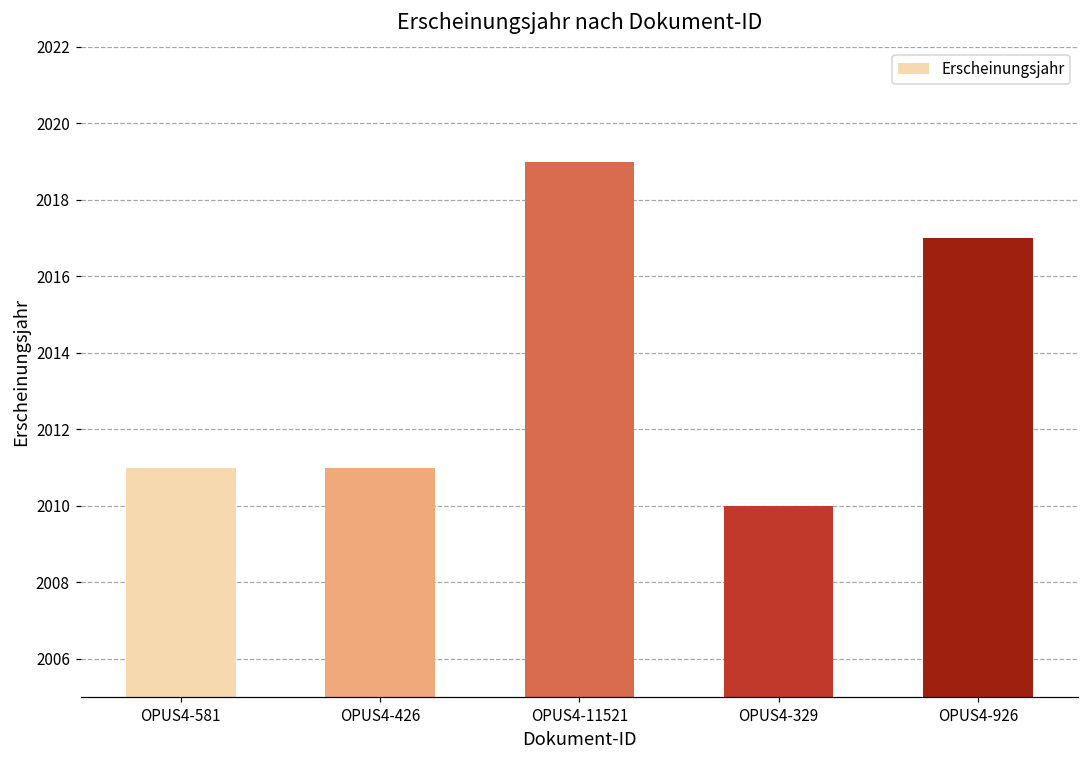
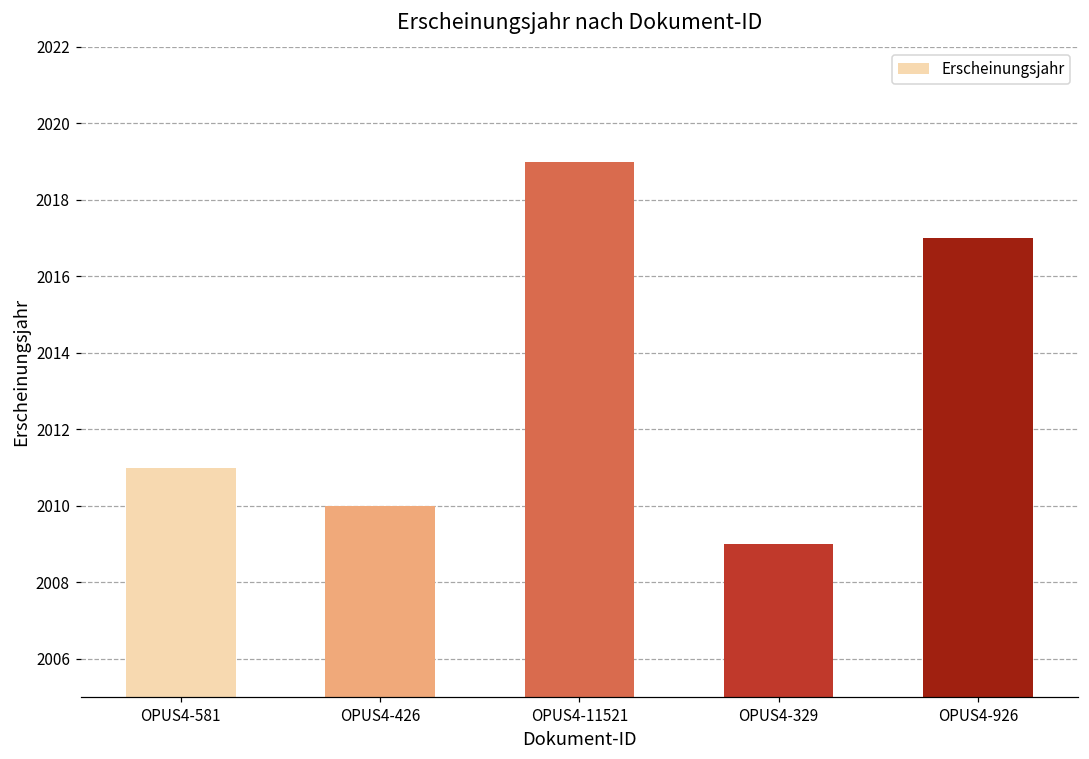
  {
    "OPUS4-581": 2011,
-   "OPUS4-426": 2011,
+   "OPUS4-426": 2010,
    "OPUS4-11521": 2019,
-   "OPUS4-329": 2010,
+   "OPUS4-329": 2009,
    "OPUS4-926": 2017
  }
